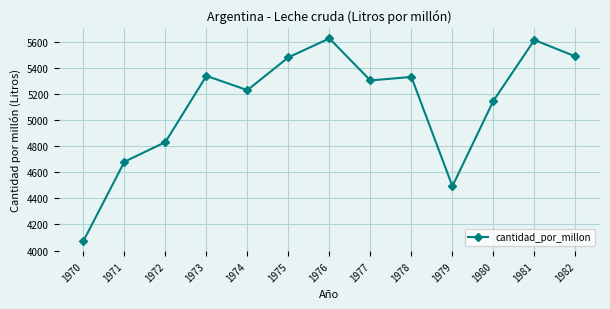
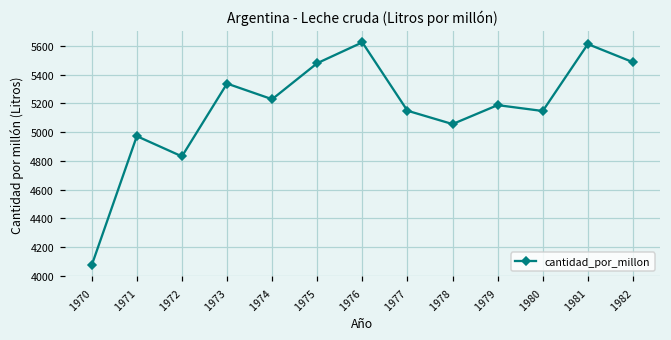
  {
    "1970": 4070,
-   "1971": 4680,
+   "1971": 4970,
    "1972": 4830,
    "1973": 5340,
    "1974": 5230,
    "1975": 5480,
    "1976": 5630,
-   "1977": 5300,
-   "1978": 5330,
-   "1979": 4490,
+   "1977": 5150,
+   "1978": 5060,
+   "1979": 5190,
    "1980": 5150,
    "1981": 5610,
    "1982": 5490
  }
